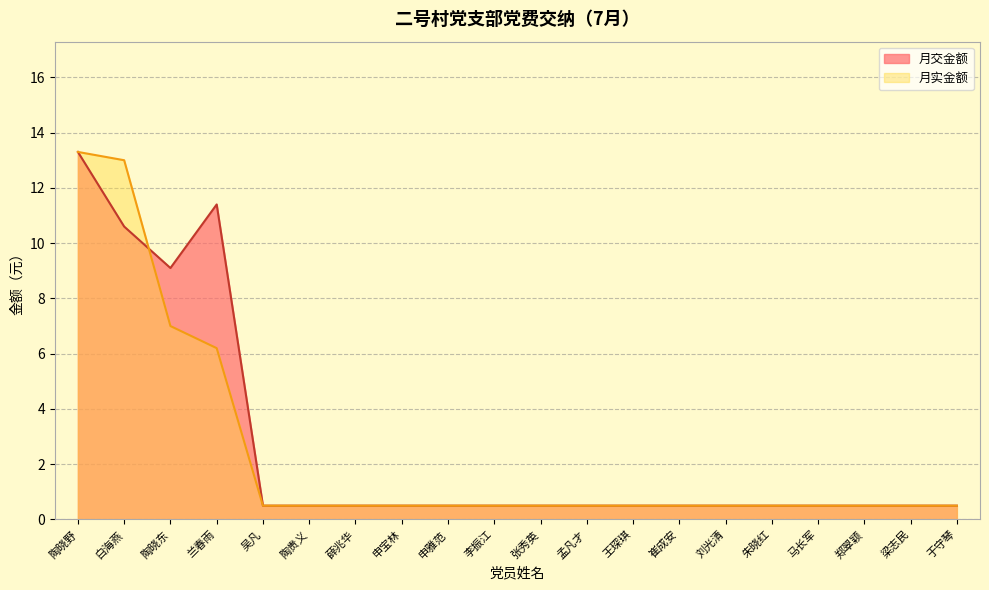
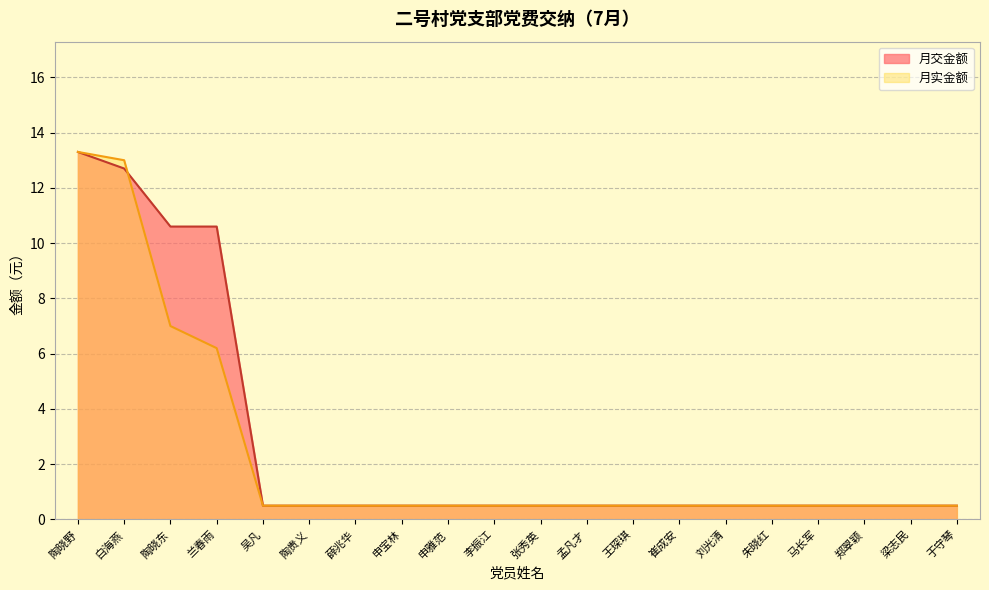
  {
    "月交金额": {
-     "白海燕": 10.6,
-     "陶晓东": 9.1,
-     "兰春雨": 11.4
+     "白海燕": 12.7,
+     "陶晓东": 10.6,
+     "兰春雨": 10.6
    },
    "月实金额": {
      "白海燕": 13.0,
      "陶晓东": 7.0,
      "兰春雨": 6.2
    }
  }
